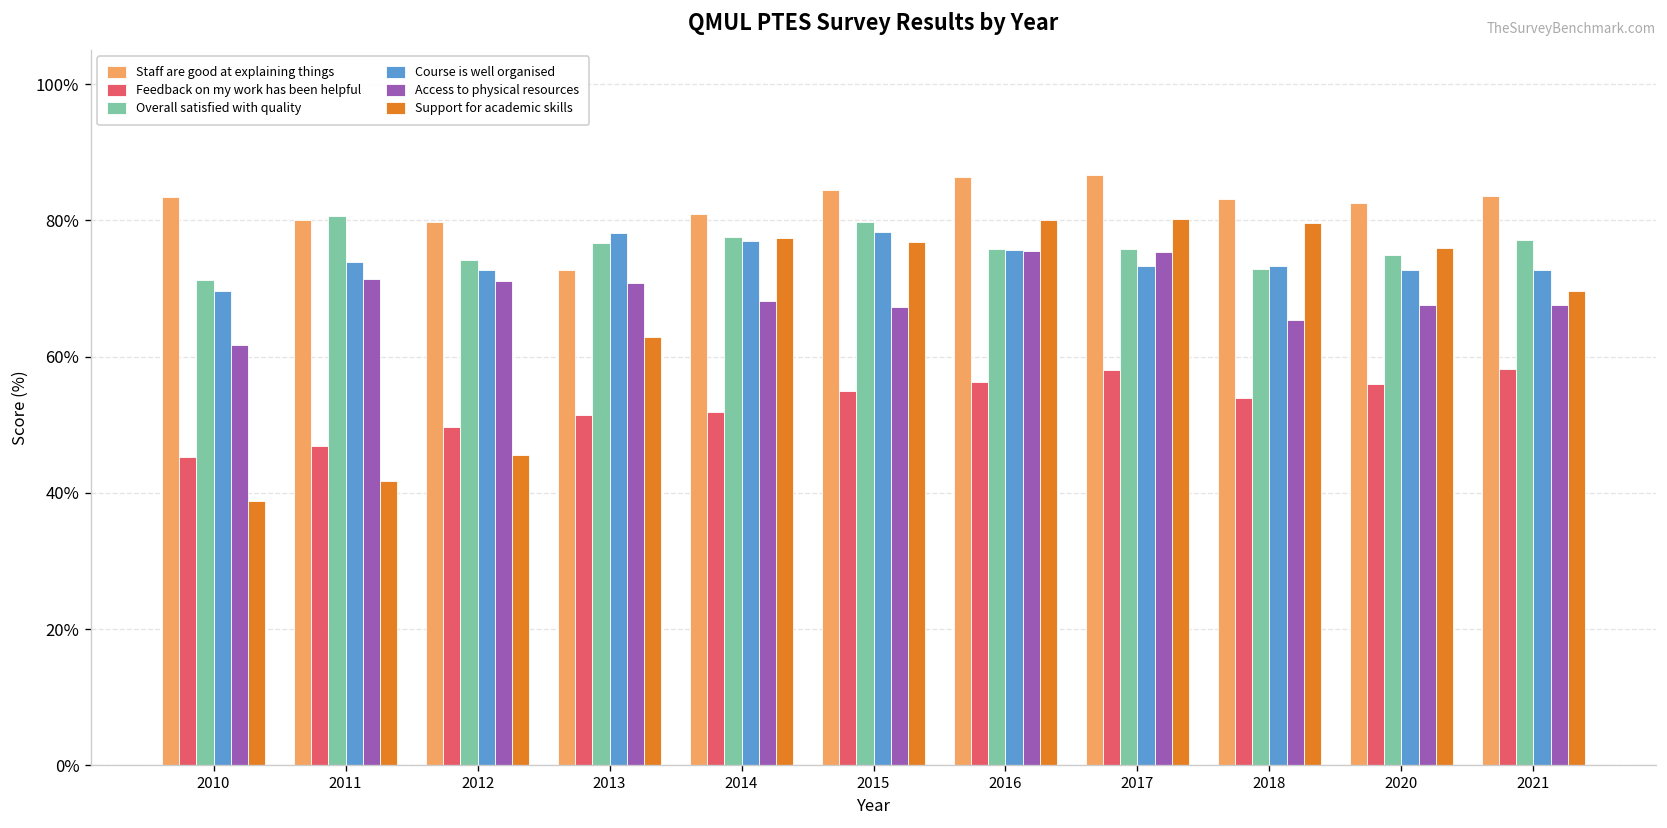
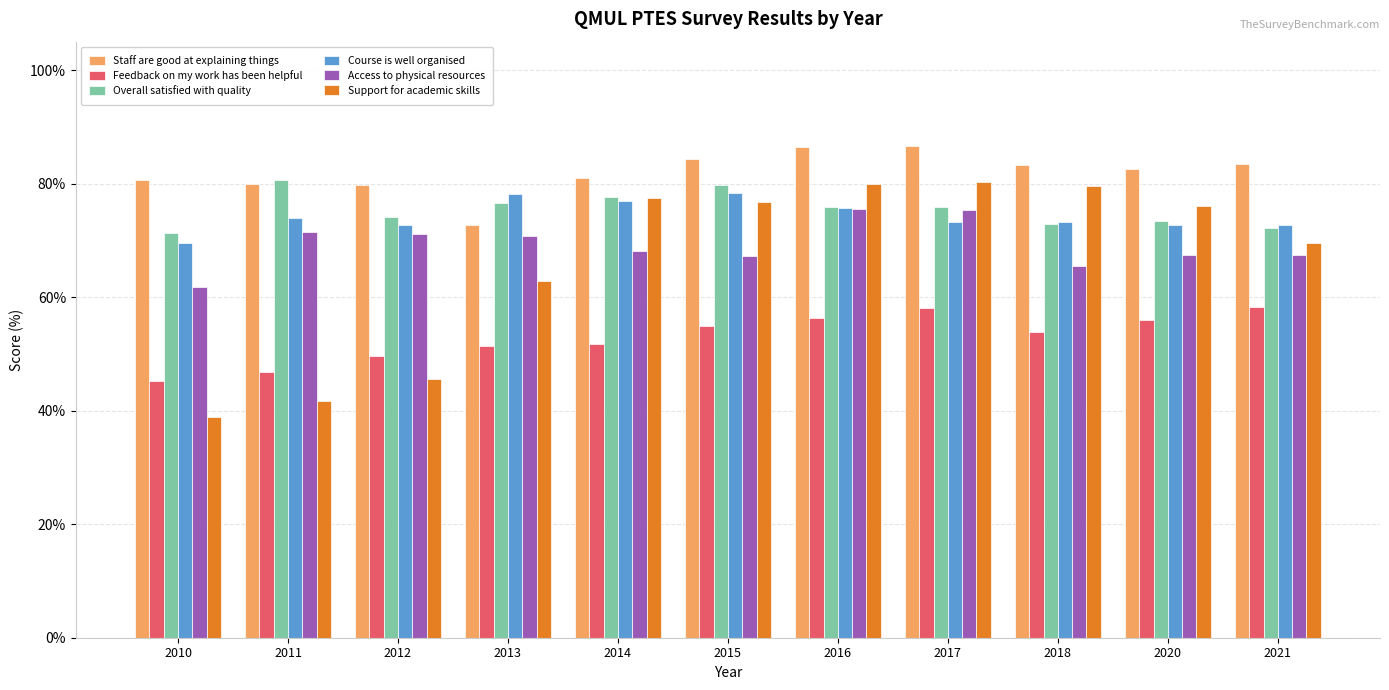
  {
    "Staff are good at explaining things": {
-     "2010": "83%",
+     "2010": "81%",
      "2011": "80%",
      "2012": "80%",
      "2013": "73%",
      "2014": "81%",
      "2015": "84%",
      "2016": "86%",
      "2017": "87%",
      "2018": "83%",
      "2020": "83%",
      "2021": "84%"
    },
    "Feedback on my work has been helpful": {
      "2010": "45%",
      "2011": "47%",
      "2012": "50%",
      "2013": "51%",
      "2014": "52%",
      "2015": "55%",
      "2016": "56%",
      "2017": "58%",
      "2018": "54%",
      "2020": "56%",
      "2021": "58%"
    },
    "Overall satisfied with quality": {
      "2010": "71%",
      "2011": "81%",
      "2012": "74%",
      "2013": "77%",
      "2014": "78%",
      "2015": "80%",
      "2016": "76%",
      "2017": "76%",
      "2018": "73%",
-     "2020": "75%",
-     "2021": "77%"
+     "2020": "73%",
+     "2021": "72%"
    },
    "Course is well organised": {
      "2010": "70%",
      "2011": "74%",
      "2012": "73%",
      "2013": "78%",
      "2014": "77%",
      "2015": "78%",
      "2016": "76%",
      "2017": "73%",
      "2018": "73%",
      "2020": "73%",
      "2021": "73%"
    },
    "Access to physical resources": {
      "2010": "62%",
      "2011": "71%",
      "2012": "71%",
      "2013": "71%",
      "2014": "68%",
      "2015": "67%",
      "2016": "76%",
      "2017": "75%",
      "2018": "65%",
      "2020": "68%",
      "2021": "68%"
    },
    "Support for academic skills": {
      "2010": "39%",
      "2011": "42%",
      "2012": "46%",
      "2013": "63%",
      "2014": "77%",
      "2015": "77%",
      "2016": "80%",
      "2017": "80%",
      "2018": "80%",
      "2020": "76%",
      "2021": "70%"
    }
  }
